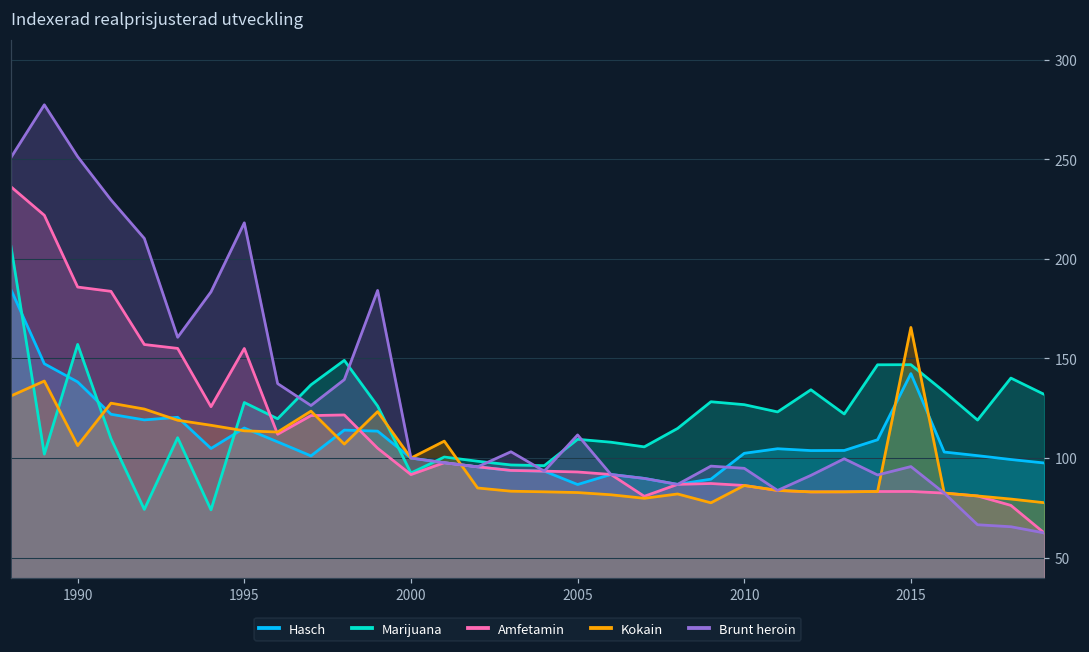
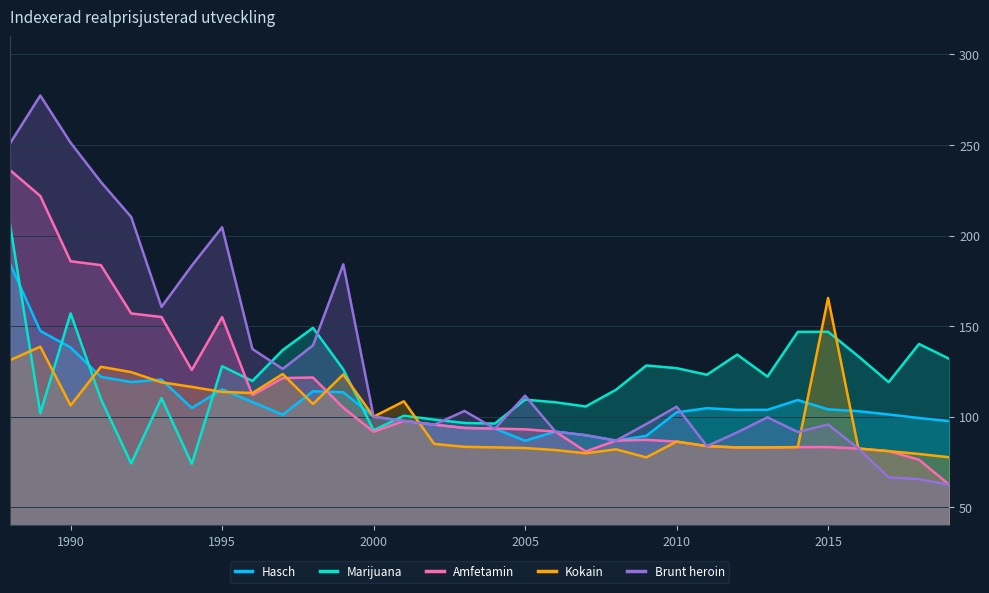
  {
    "Hasch": {
      "1990": 138,
      "2005": 87,
      "2010": 102,
-     "2015": 142
+     "2015": 104
    },
    "Marijuana": {
      "1990": 157,
      "1995": 128,
      "2005": 109,
      "2010": 127,
      "2015": 147
    },
    "Amfetamin": {
      "1990": 186,
      "1995": 155,
      "2005": 93,
      "2015": 83
    },
    "Kokain": {
      "1990": 106,
      "2005": 83,
      "2015": 166
    },
    "Brunt heroin": {
      "1990": 251,
-     "1995": 218,
+     "1995": 205,
      "2005": 112,
-     "2010": 95,
+     "2010": 106,
      "2015": 96
    }
  }
